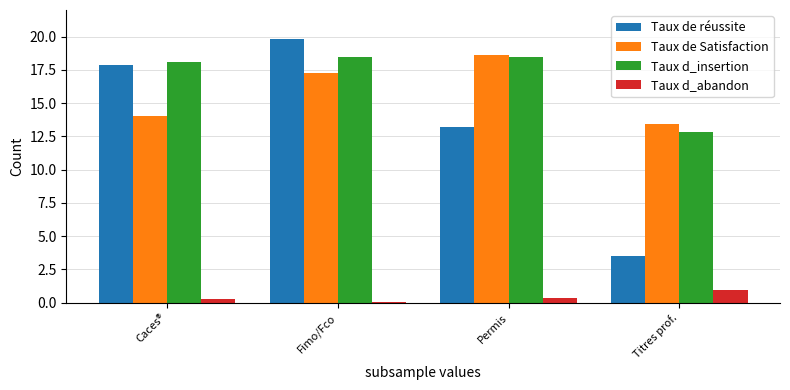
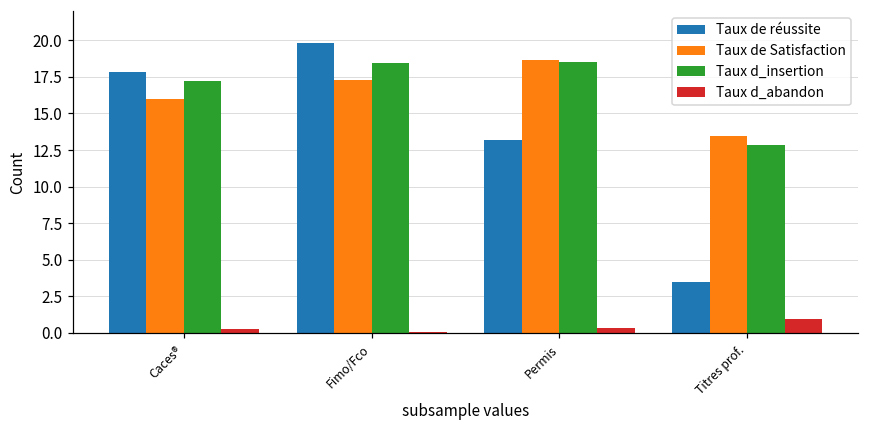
  {
    "Taux de réussite": {
      "Caces®": 17.9,
      "Fimo/Fco": 19.8,
      "Permis": 13.2,
      "Titres prof.": 3.5
    },
    "Taux de Satisfaction": {
-     "Caces®": 14.0,
+     "Caces®": 16.0,
      "Fimo/Fco": 17.3,
      "Permis": 18.6,
      "Titres prof.": 13.5
    },
    "Taux d_insertion": {
-     "Caces®": 18.1,
+     "Caces®": 17.2,
      "Fimo/Fco": 18.5,
      "Permis": 18.5,
      "Titres prof.": 12.8
    },
    "Taux d_abandon": {
      "Caces®": 0.3,
      "Permis": 0.4,
      "Titres prof.": 0.9
    }
  }
